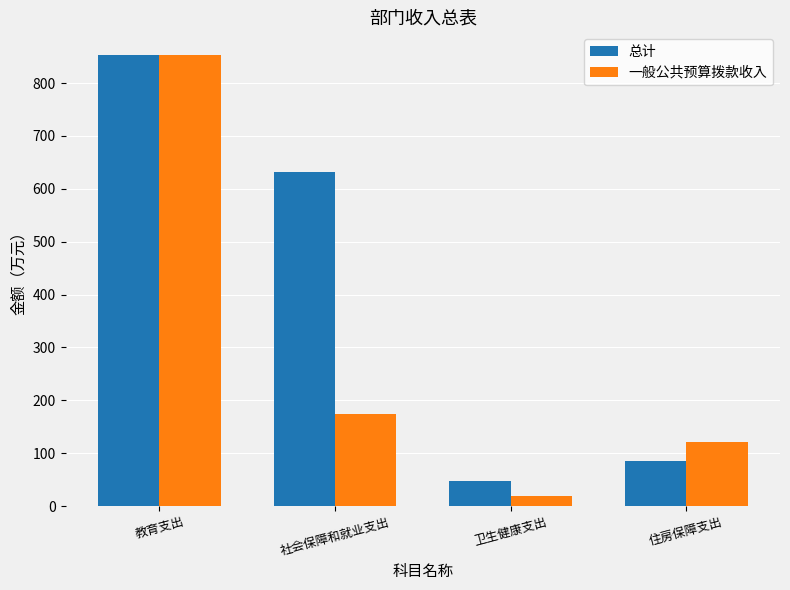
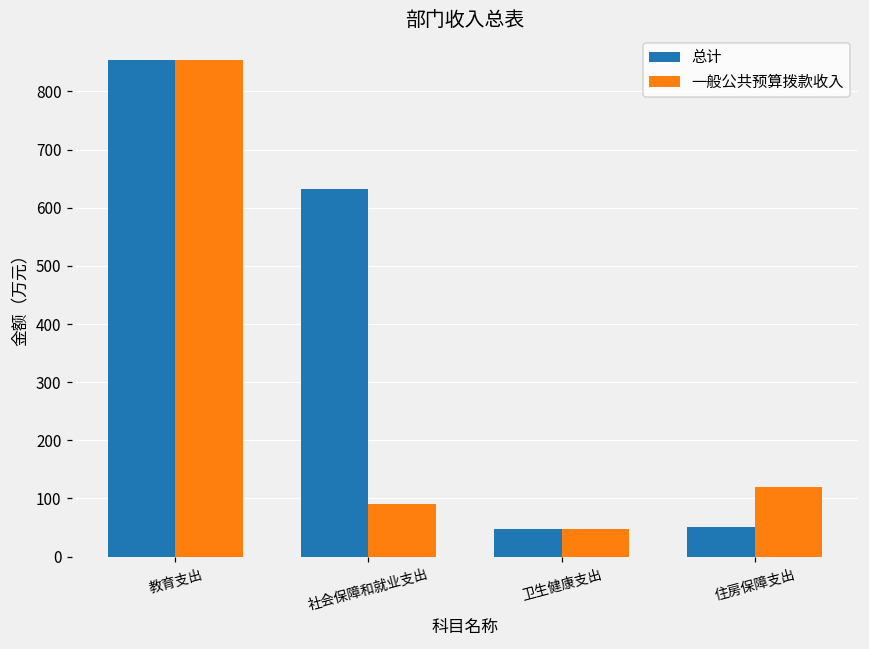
  {
    "总计": {
      "教育支出": 850,
      "社会保障和就业支出": 630,
      "卫生健康支出": 50,
-     "住房保障支出": 80
+     "住房保障支出": 50
    },
    "一般公共预算拨款收入": {
      "教育支出": 850,
-     "社会保障和就业支出": 170,
-     "卫生健康支出": 20,
+     "社会保障和就业支出": 90,
+     "卫生健康支出": 50,
      "住房保障支出": 120
    }
  }
